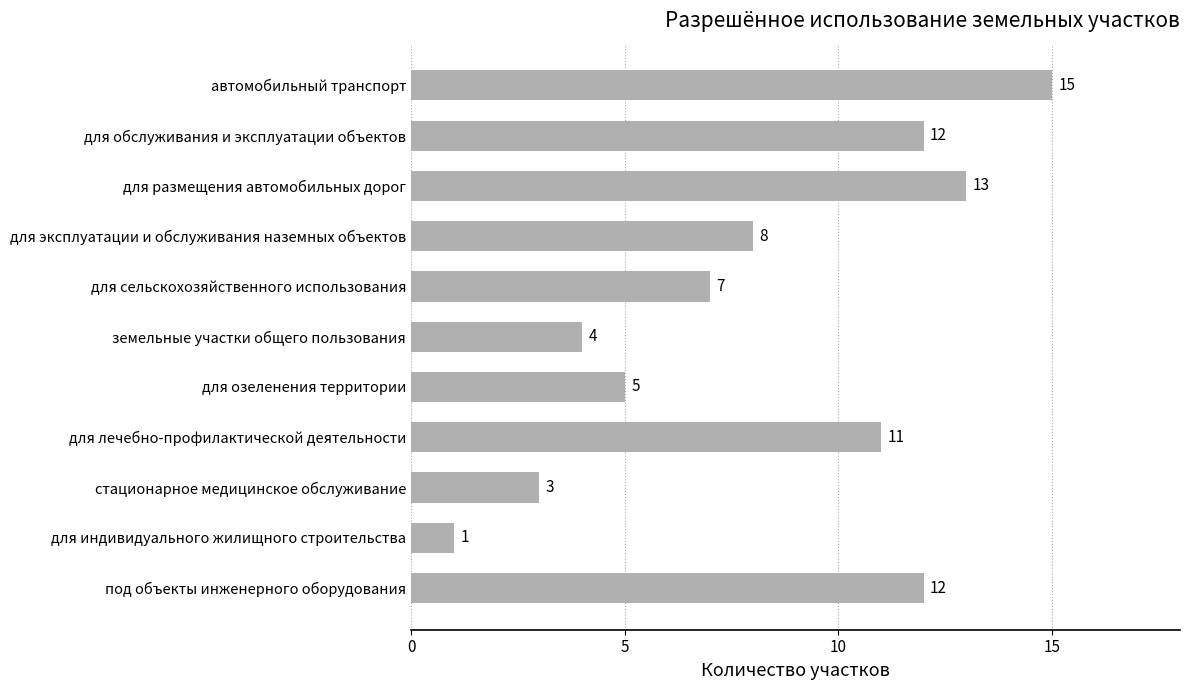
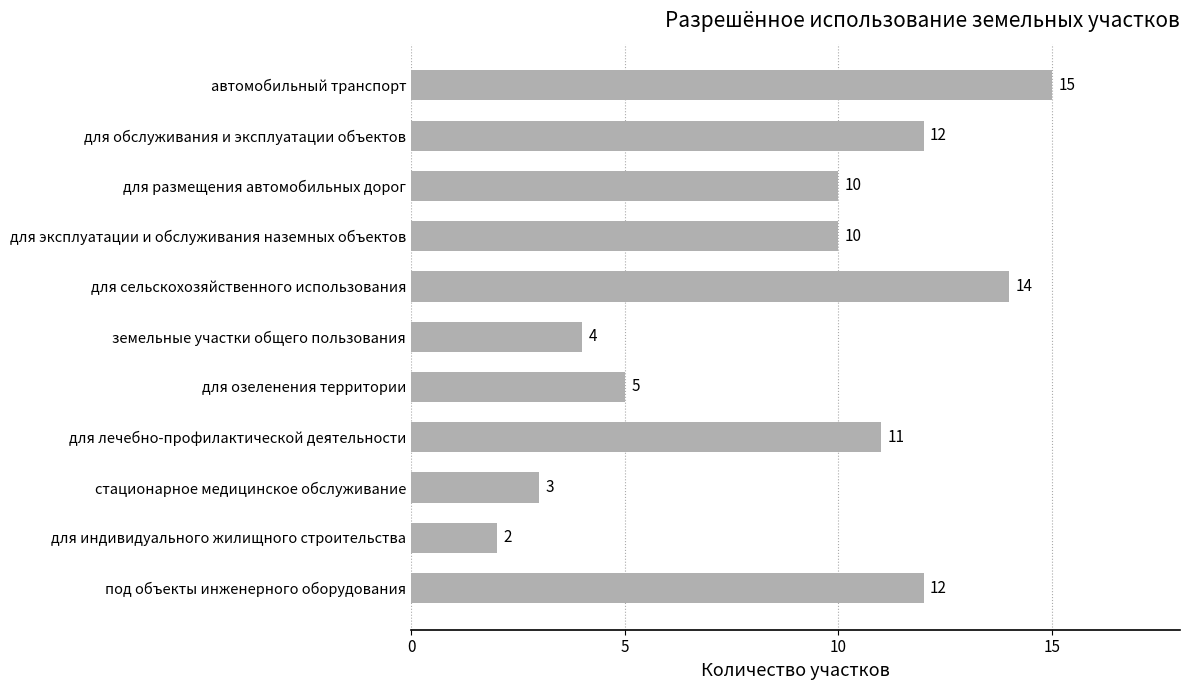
  {
    "автомобильный транспорт": 15,
    "для обслуживания и эксплуатации объектов": 12,
-   "для размещения автомобильных дорог": 13,
-   "для эксплуатации и обслуживания наземных объектов": 8,
-   "для сельскохозяйственного использования": 7,
+   "для размещения автомобильных дорог": 10,
+   "для эксплуатации и обслуживания наземных объектов": 10,
+   "для сельскохозяйственного использования": 14,
    "земельные участки общего пользования": 4,
    "для озеленения территории": 5,
    "для лечебно-профилактической деятельности": 11,
    "стационарное медицинское обслуживание": 3,
-   "для индивидуального жилищного строительства": 1,
+   "для индивидуального жилищного строительства": 2,
    "под объекты инженерного оборудования": 12
  }
